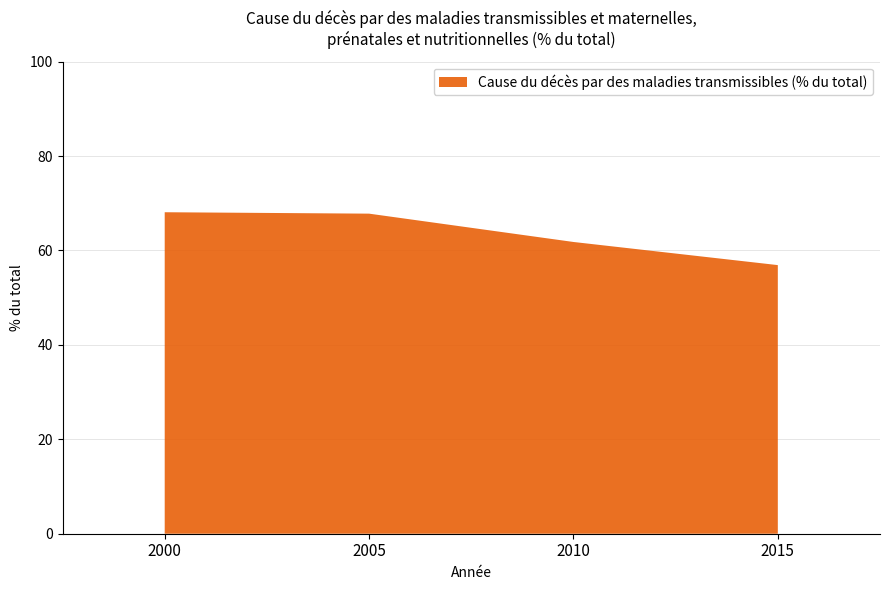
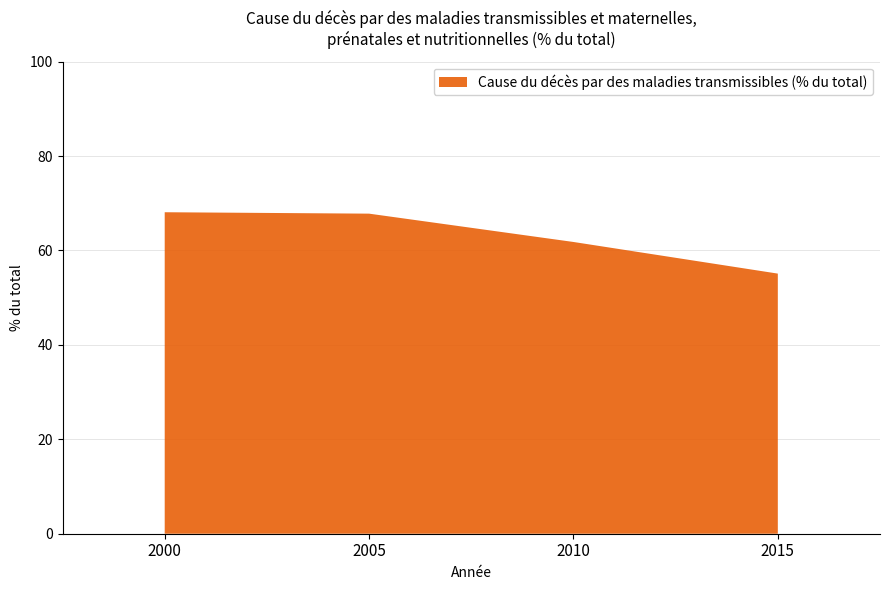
  {
    "2000": 68,
    "2005": 68,
    "2010": 62,
-   "2015": 57
+   "2015": 55
  }
